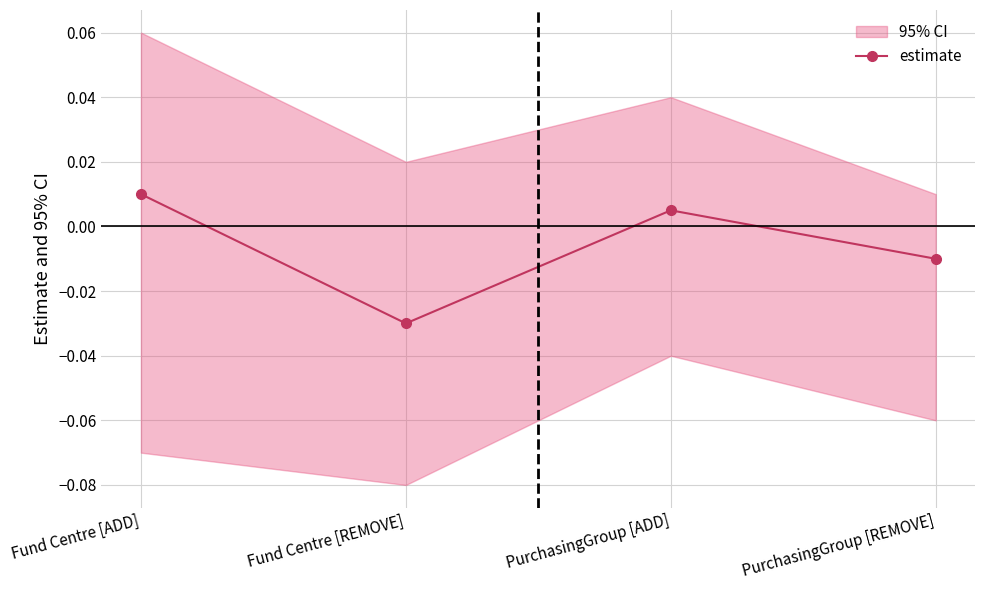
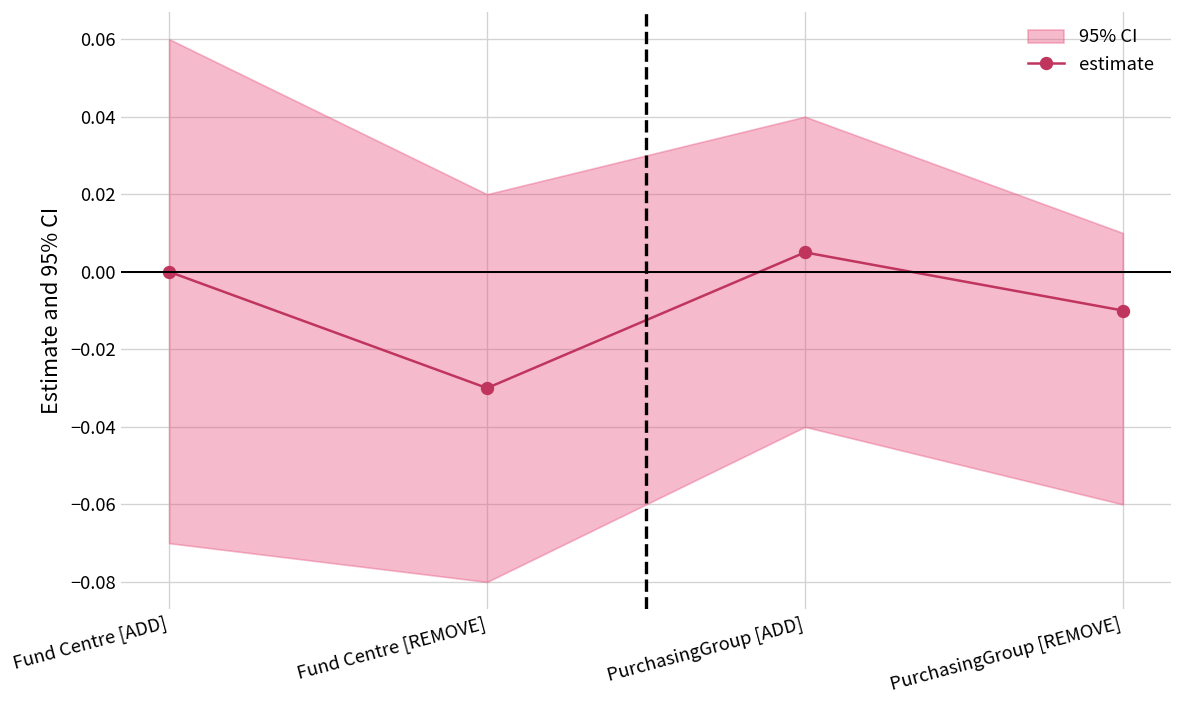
  {
    "estimate": {
-     "Fund Centre [ADD]": 0.01,
+     "Fund Centre [ADD]": 0.00,
      "Fund Centre [REMOVE]": -0.03,
      "PurchasingGroup [ADD]": 0.005,
      "PurchasingGroup [REMOVE]": -0.01
    }
  }
